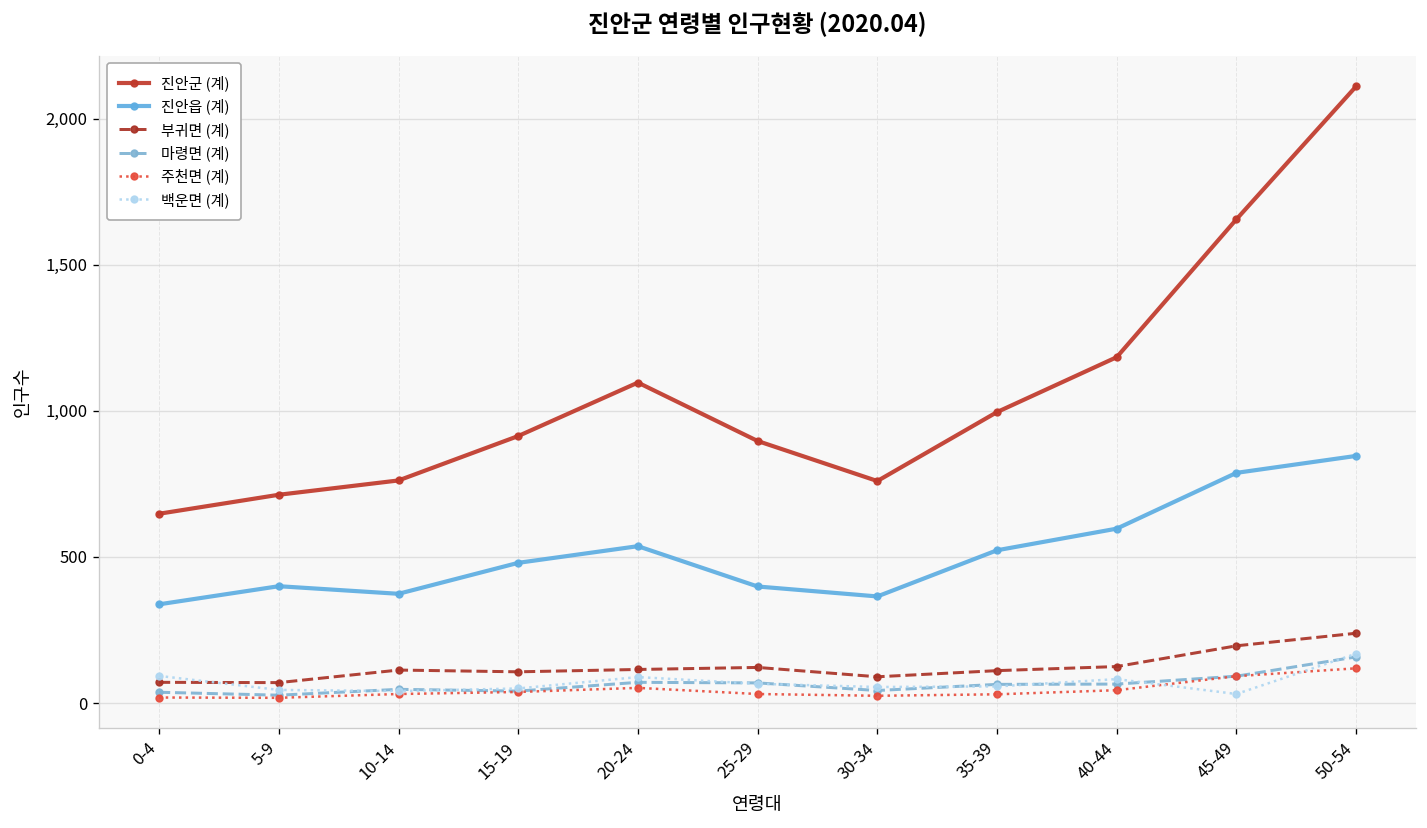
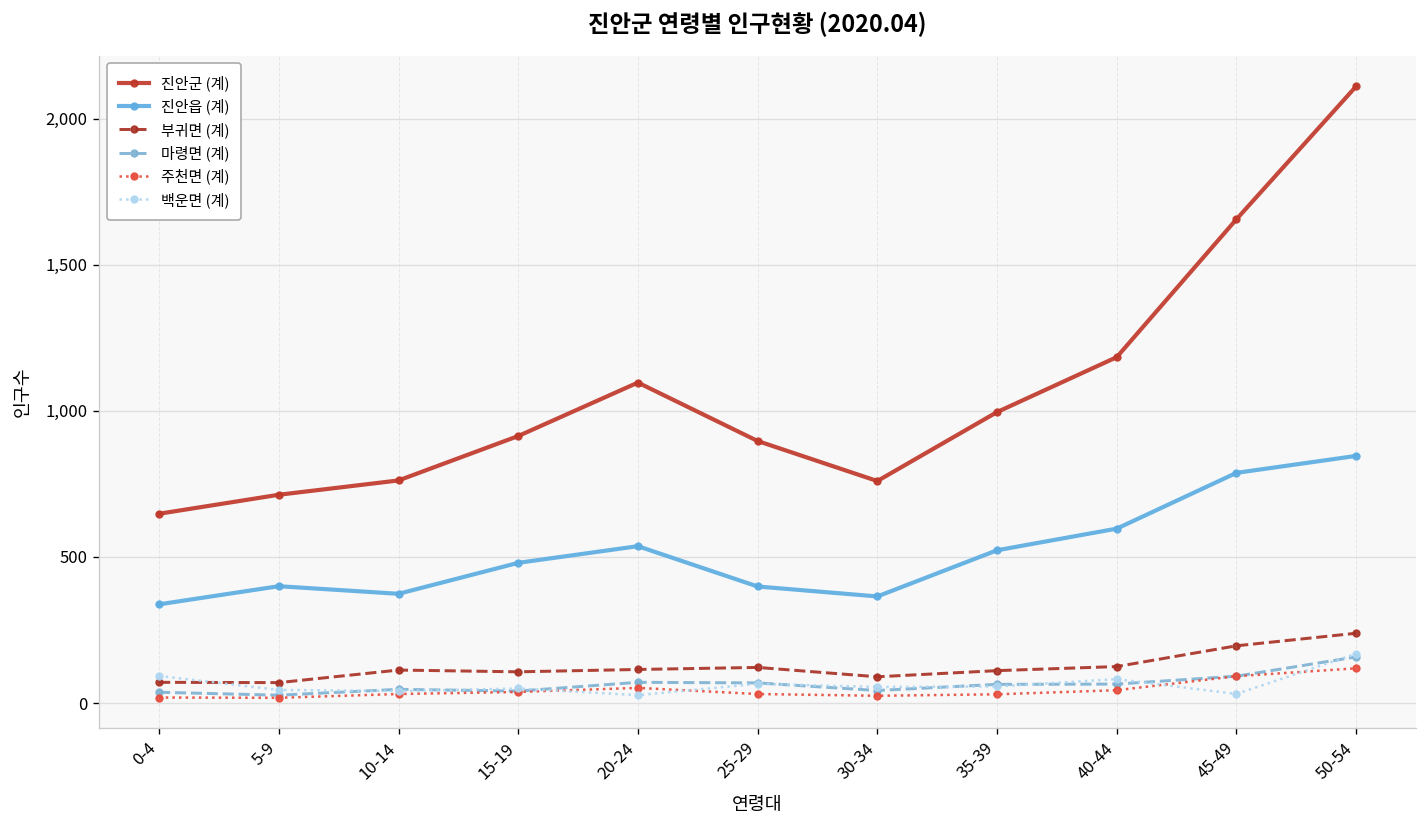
  {
    "백운면 (계)": {
      "0-4": 90,
      "5-9": 50,
-     "20-24": 90,
+     "20-24": 30,
      "30-34": 60,
      "40-44": 80,
      "45-49": 30,
      "50-54": 170
    }
  }
